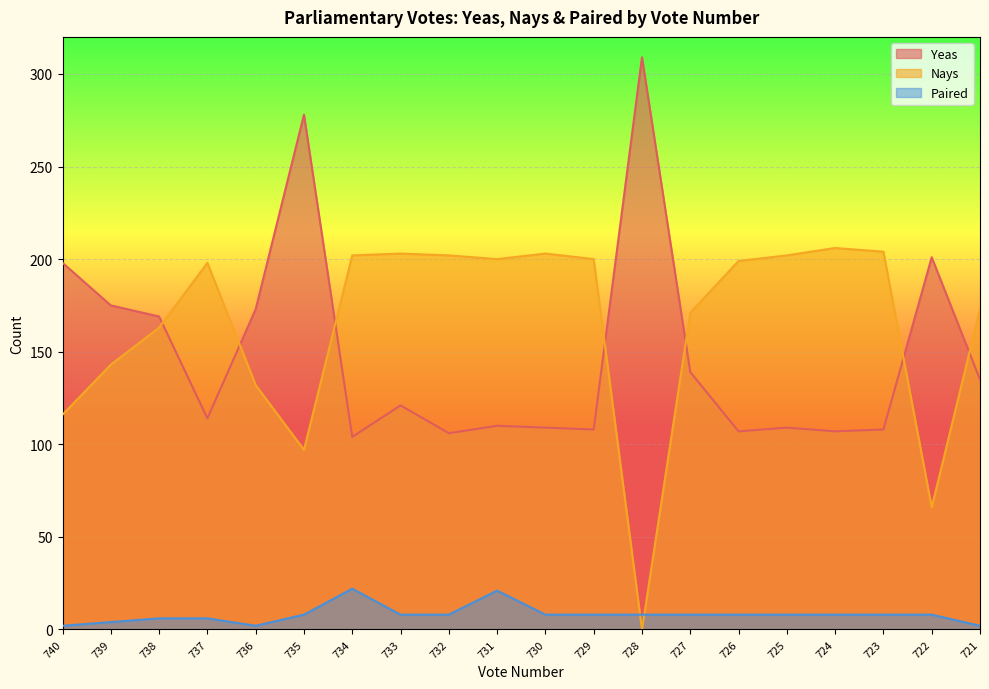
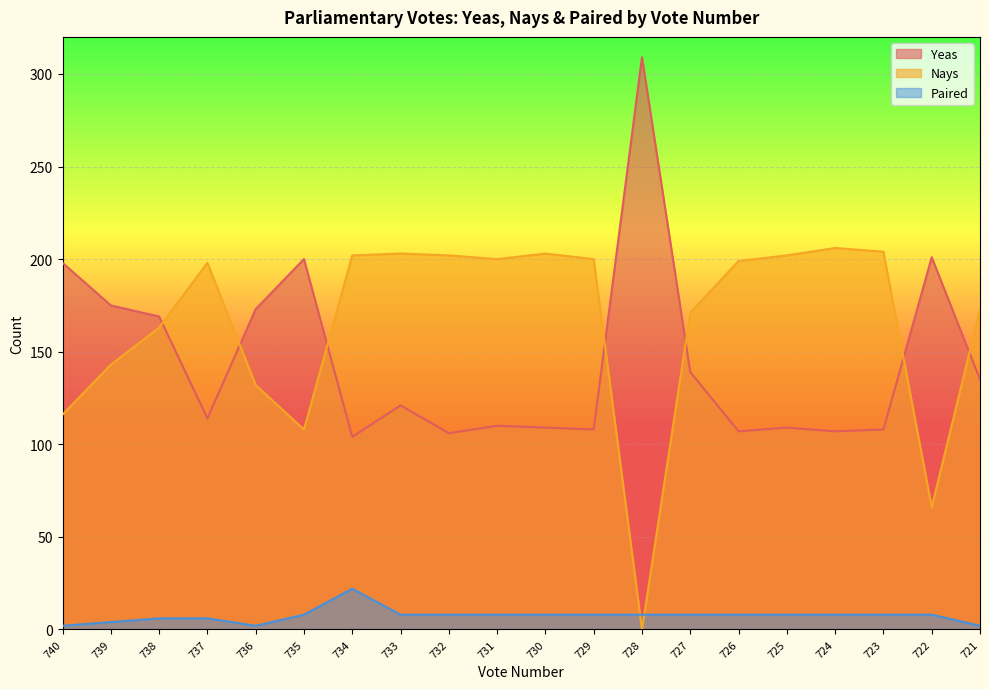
  {
    "Yeas": {
      "740": 198,
      "739": 175,
      "738": 169,
      "737": 114,
      "736": 173,
-     "735": 278,
+     "735": 200,
      "734": 104,
      "733": 121,
      "732": 106,
      "731": 110,
      "730": 109,
      "729": 108,
      "728": 309,
      "727": 139,
      "726": 107,
      "725": 109,
      "724": 107,
      "723": 108,
      "722": 201,
      "721": 135
    },
    "Nays": {
      "740": 116,
      "739": 143,
      "738": 163,
      "737": 198,
      "736": 132,
-     "735": 97,
+     "735": 108,
      "734": 202,
      "733": 203,
      "732": 202,
      "731": 200,
      "730": 203,
      "729": 200,
      "728": 0,
      "727": 171,
      "726": 199,
      "725": 202,
      "724": 206,
      "723": 204,
      "722": 66,
      "721": 173
    },
    "Paired": {
      "740": 2,
      "739": 4,
      "738": 6,
      "737": 6,
      "736": 2,
      "735": 8,
      "734": 22,
      "733": 8,
      "732": 8,
-     "731": 21,
+     "731": 8,
      "730": 8,
      "729": 8,
      "728": 8,
      "727": 8,
      "726": 8,
      "725": 8,
      "724": 8,
      "723": 8,
      "722": 8,
      "721": 2
    }
  }
